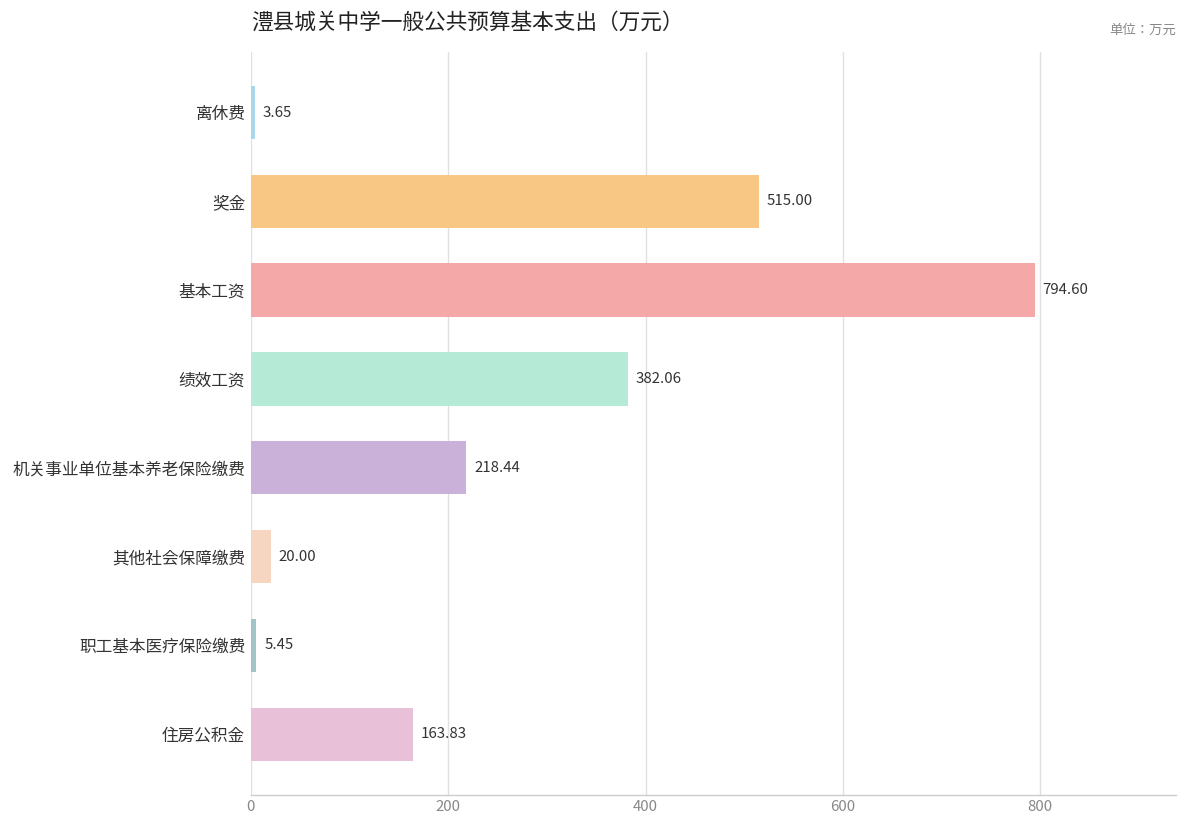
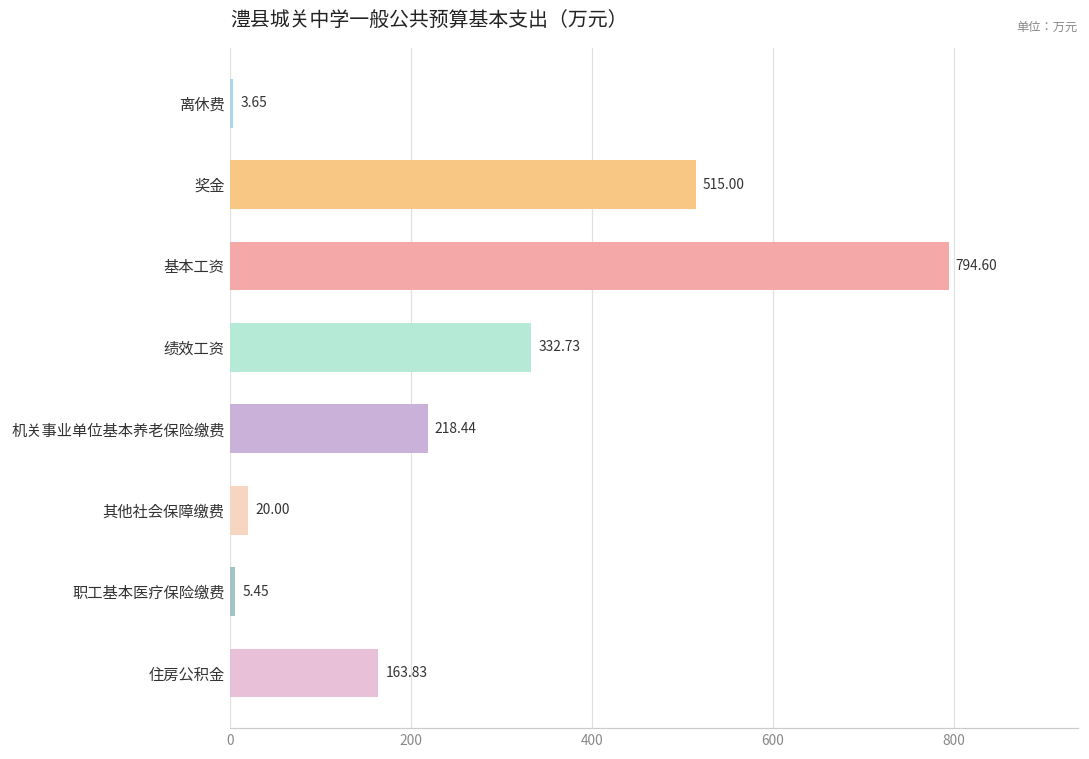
  {
    "离休费": 3.65,
    "奖金": 515.00,
    "基本工资": 794.60,
-   "绩效工资": 382.06,
+   "绩效工资": 332.73,
    "机关事业单位基本养老保险缴费": 218.44,
    "其他社会保障缴费": 20.00,
    "职工基本医疗保险缴费": 5.45,
    "住房公积金": 163.83
  }
